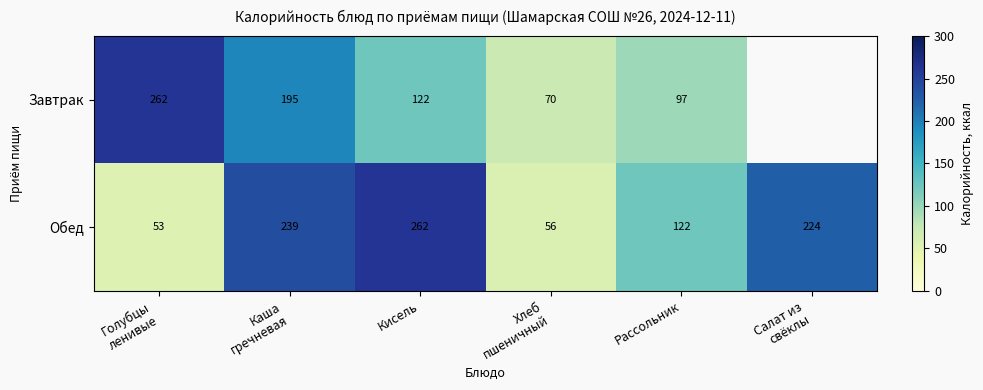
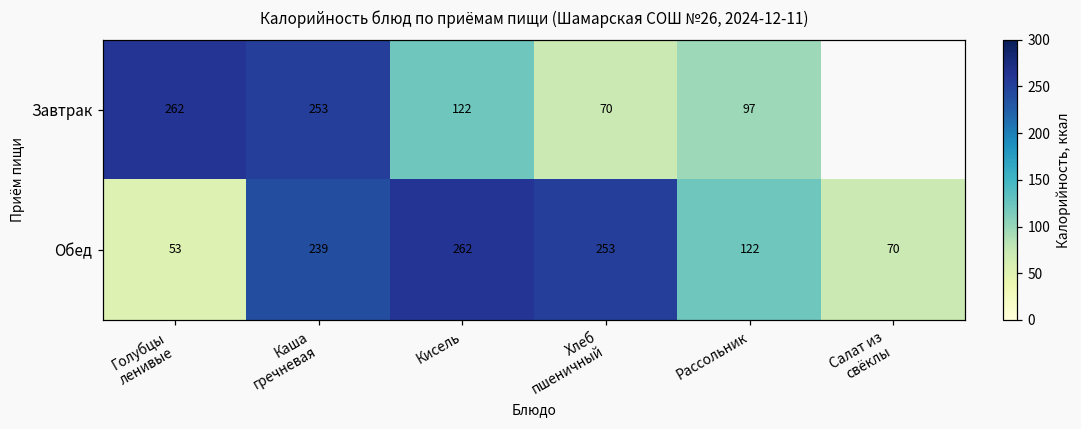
  {
    "Завтрак": {
      "Голубцы ленивые": 262,
-     "Каша гречневая": 195,
+     "Каша гречневая": 253,
      "Кисель": 122,
      "Хлеб пшеничный": 70,
      "Рассольник": 97
    },
    "Обед": {
      "Голубцы ленивые": 53,
      "Каша гречневая": 239,
      "Кисель": 262,
-     "Хлеб пшеничный": 56,
+     "Хлеб пшеничный": 253,
      "Рассольник": 122,
-     "Салат из свёклы": 224
+     "Салат из свёклы": 70
    }
  }
